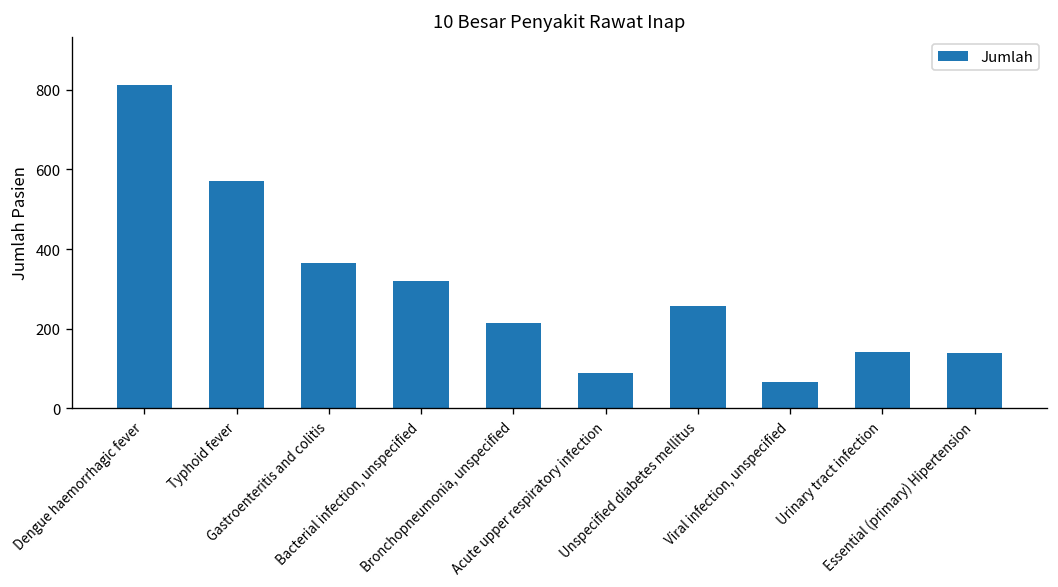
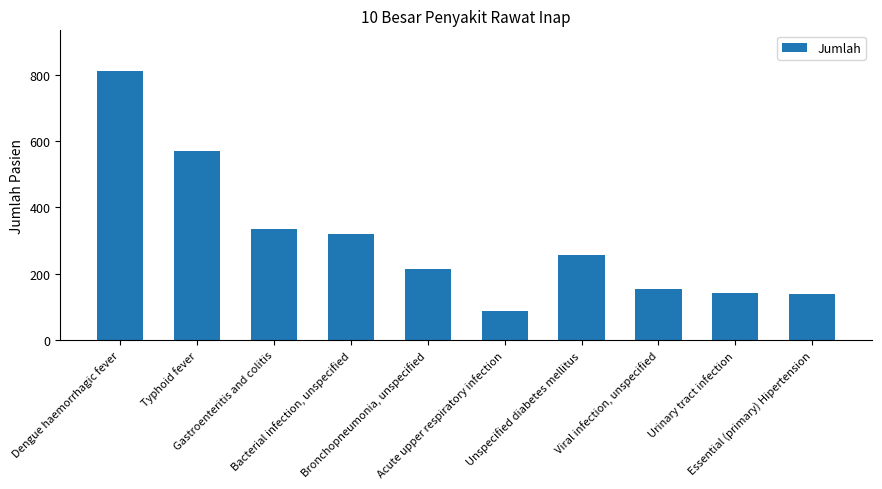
  {
    "Dengue haemorrhagic fever": 810,
    "Typhoid fever": 570,
-   "Gastroenteritis and colitis": 370,
+   "Gastroenteritis and colitis": 340,
    "Bacterial infection, unspecified": 320,
    "Bronchopneumonia, unspecified": 210,
    "Acute upper respiratory infection": 90,
    "Unspecified diabetes mellitus": 260,
-   "Viral infection, unspecified": 70,
+   "Viral infection, unspecified": 150,
    "Urinary tract infection": 140,
    "Essential (primary) Hipertension": 140
  }
